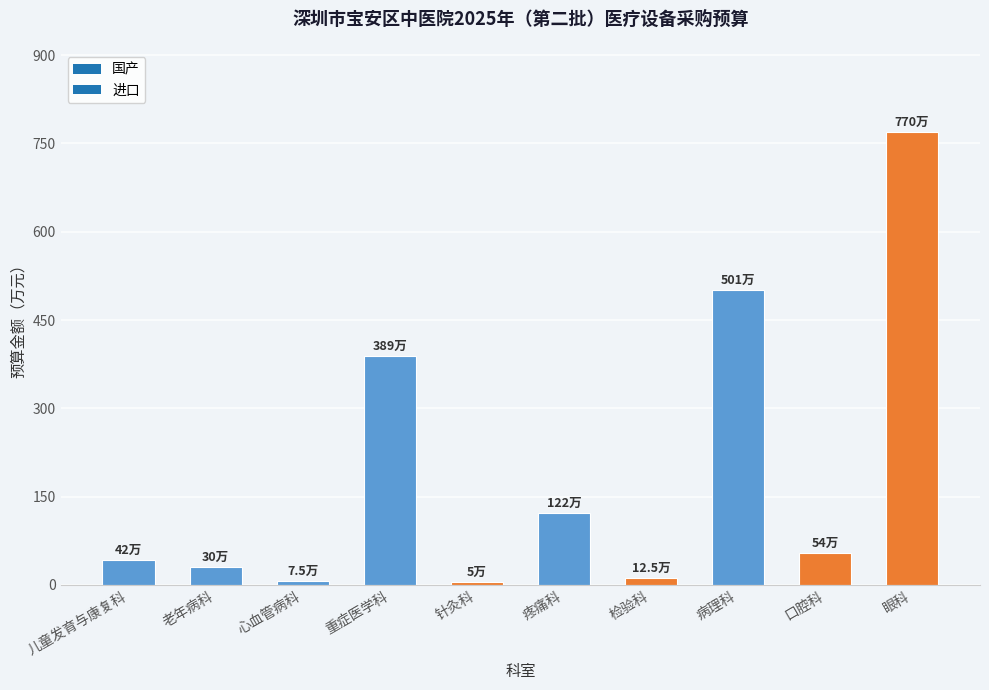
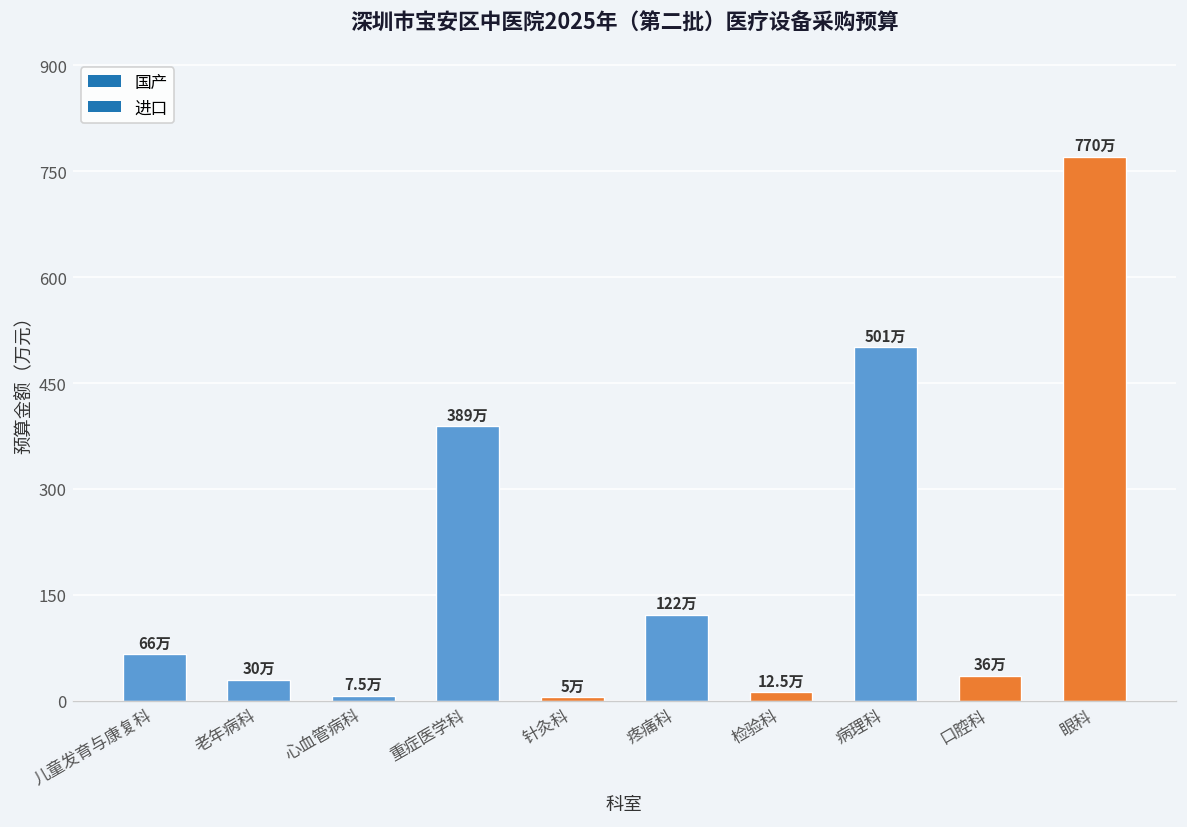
  {
-   "儿童发育与康复科": "42万",
+   "儿童发育与康复科": "66万",
    "老年病科": "30万",
    "心血管病科": "7.5万",
    "重症医学科": "389万",
    "针灸科": "5万",
    "疼痛科": "122万",
    "检验科": "12.5万",
    "病理科": "501万",
-   "口腔科": "54万",
+   "口腔科": "36万",
    "眼科": "770万"
  }
